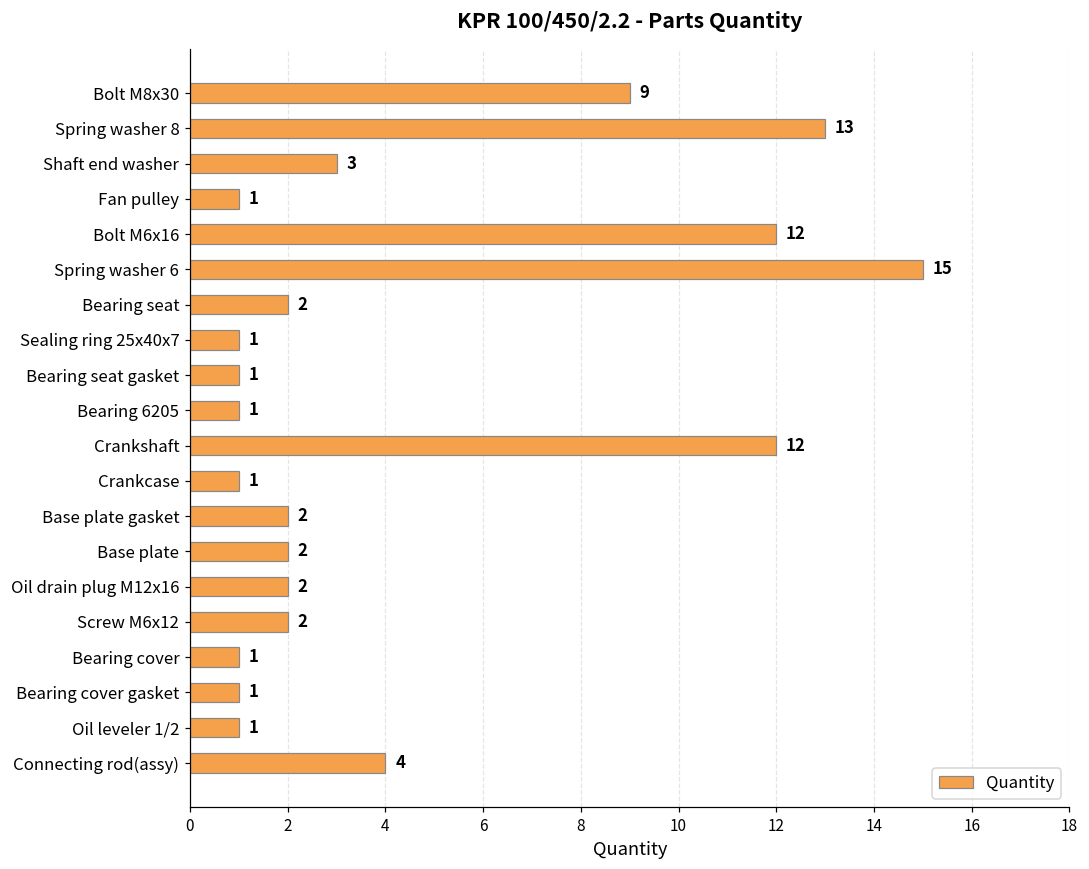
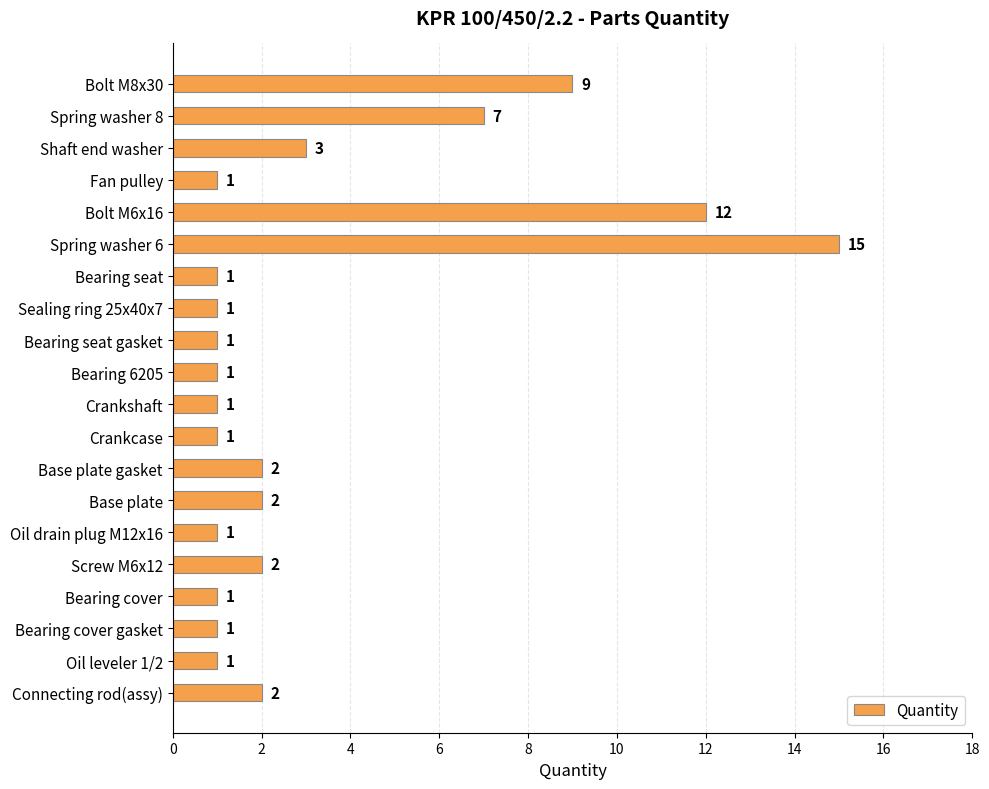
  {
    "Bolt M8x30": 9,
-   "Spring washer 8": 13,
+   "Spring washer 8": 7,
    "Shaft end washer": 3,
    "Fan pulley": 1,
    "Bolt M6x16": 12,
    "Spring washer 6": 15,
-   "Bearing seat": 2,
+   "Bearing seat": 1,
    "Sealing ring 25x40x7": 1,
    "Bearing seat gasket": 1,
    "Bearing 6205": 1,
-   "Crankshaft": 12,
+   "Crankshaft": 1,
    "Crankcase": 1,
    "Base plate gasket": 2,
    "Base plate": 2,
-   "Oil drain plug M12x16": 2,
+   "Oil drain plug M12x16": 1,
    "Screw M6x12": 2,
    "Bearing cover": 1,
    "Bearing cover gasket": 1,
    "Oil leveler 1/2": 1,
-   "Connecting rod(assy)": 4
+   "Connecting rod(assy)": 2
  }
